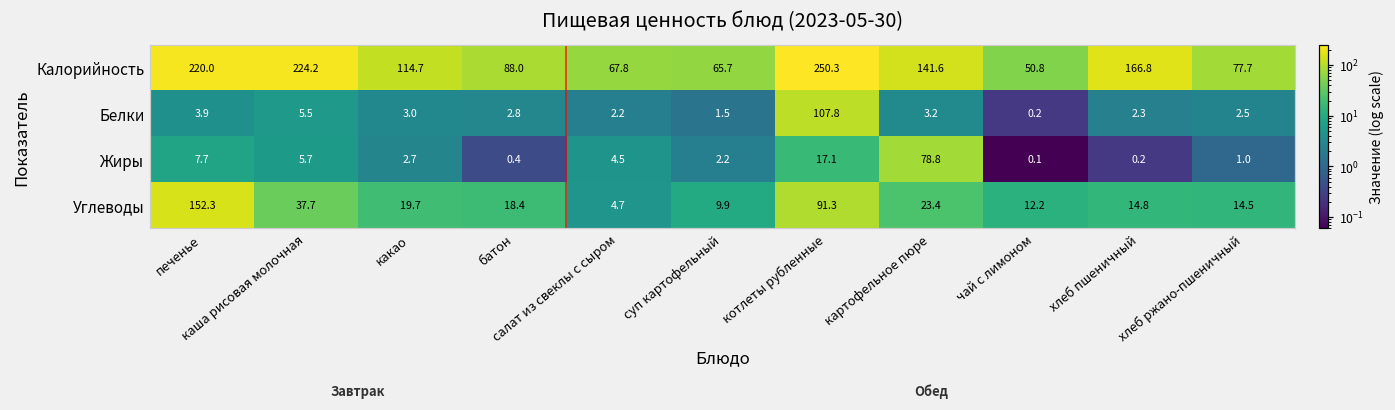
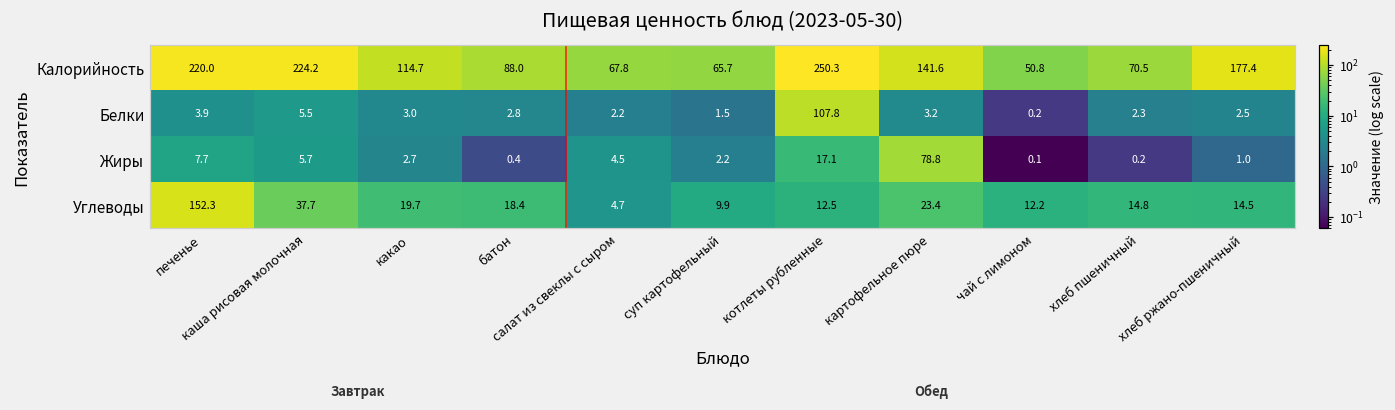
  {
    "Калорийность": {
      "печенье": 220.0,
      "каша рисовая молочная": 224.2,
      "какао": 114.7,
      "батон": 88.0,
      "салат из свеклы с сыром": 67.8,
      "суп картофельный": 65.7,
      "котлеты рубленные": 250.3,
      "картофельное пюре": 141.6,
      "чай с лимоном": 50.8,
-     "хлеб пшеничный": 166.8,
-     "хлеб ржано-пшеничный": 77.7
+     "хлеб пшеничный": 70.5,
+     "хлеб ржано-пшеничный": 177.4
    },
    "Белки": {
      "печенье": 3.9,
      "каша рисовая молочная": 5.5,
      "какао": 3.0,
      "батон": 2.8,
      "салат из свеклы с сыром": 2.2,
      "суп картофельный": 1.5,
      "котлеты рубленные": 107.8,
      "картофельное пюре": 3.2,
      "чай с лимоном": 0.2,
      "хлеб пшеничный": 2.3,
      "хлеб ржано-пшеничный": 2.5
    },
    "Жиры": {
      "печенье": 7.7,
      "каша рисовая молочная": 5.7,
      "какао": 2.7,
      "батон": 0.4,
      "салат из свеклы с сыром": 4.5,
      "суп картофельный": 2.2,
      "котлеты рубленные": 17.1,
      "картофельное пюре": 78.8,
      "чай с лимоном": 0.1,
      "хлеб пшеничный": 0.2,
      "хлеб ржано-пшеничный": 1.0
    },
    "Углеводы": {
      "печенье": 152.3,
      "каша рисовая молочная": 37.7,
      "какао": 19.7,
      "батон": 18.4,
      "салат из свеклы с сыром": 4.7,
      "суп картофельный": 9.9,
-     "котлеты рубленные": 91.3,
+     "котлеты рубленные": 12.5,
      "картофельное пюре": 23.4,
      "чай с лимоном": 12.2,
      "хлеб пшеничный": 14.8,
      "хлеб ржано-пшеничный": 14.5
    }
  }
